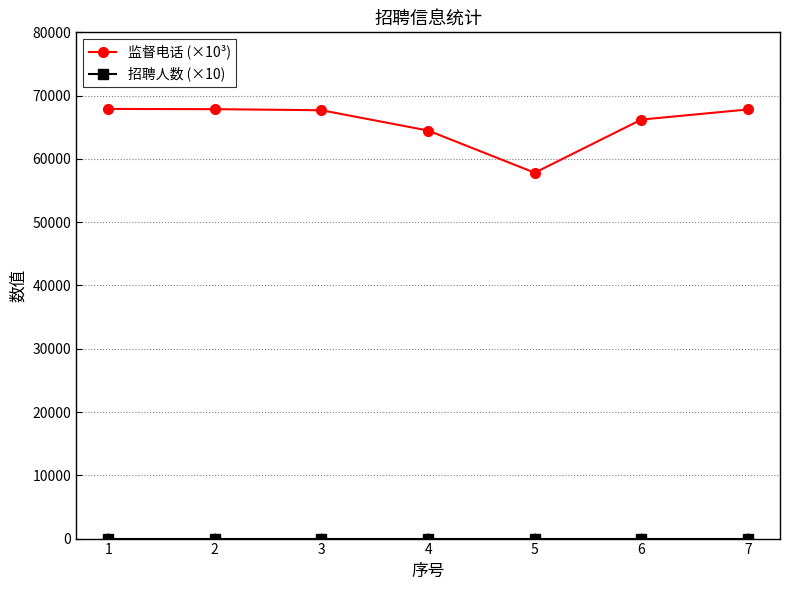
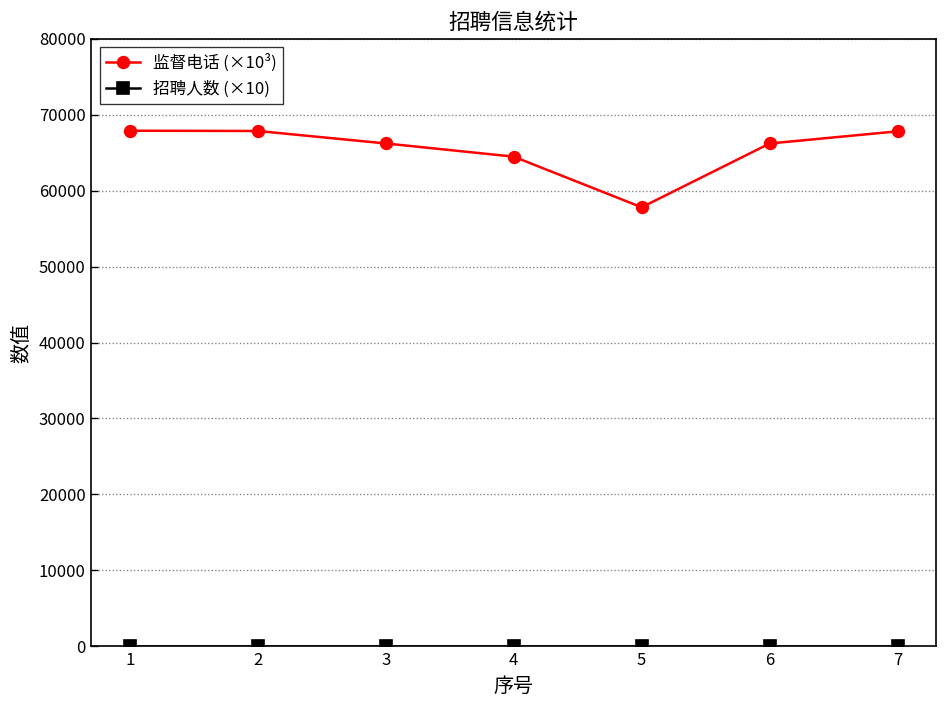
  {
    "监督电话 (×10³)": {
      "1": 68000,
      "2": 68000,
-     "3": 68000,
+     "3": 66000,
      "4": 64000,
      "5": 58000,
      "6": 66000,
      "7": 68000
    },
    "招聘人数 (×10)": {
      "1": 0,
      "2": 0,
      "3": 0,
      "4": 0,
      "5": 0,
      "6": 0,
      "7": 0
    }
  }
